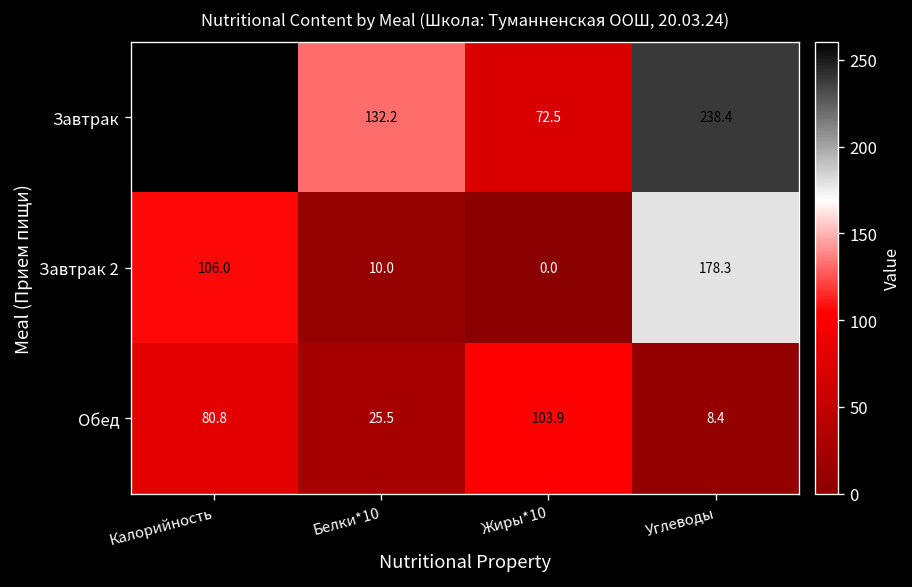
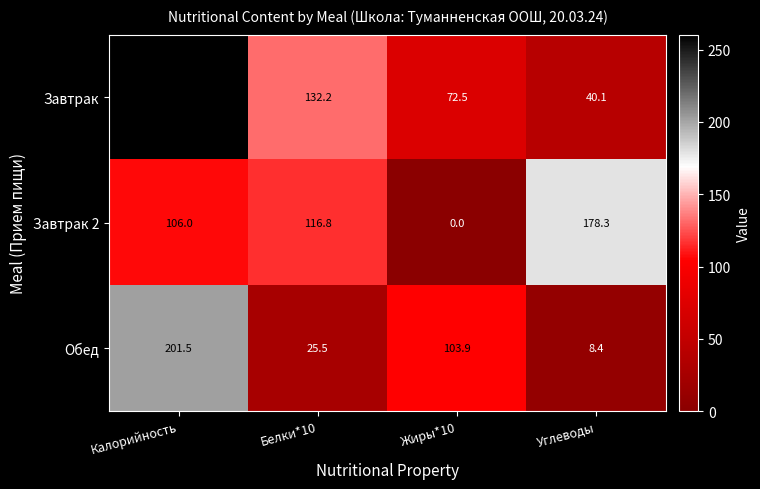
  {
    "Завтрак": {
      "Белки*10": 132.2,
      "Жиры*10": 72.5,
-     "Углеводы": 238.4
+     "Углеводы": 40.1
    },
    "Завтрак 2": {
      "Калорийность": 106.0,
-     "Белки*10": 10.0,
+     "Белки*10": 116.8,
      "Жиры*10": 0.0,
      "Углеводы": 178.3
    },
    "Обед": {
-     "Калорийность": 80.8,
+     "Калорийность": 201.5,
      "Белки*10": 25.5,
      "Жиры*10": 103.9,
      "Углеводы": 8.4
    }
  }
